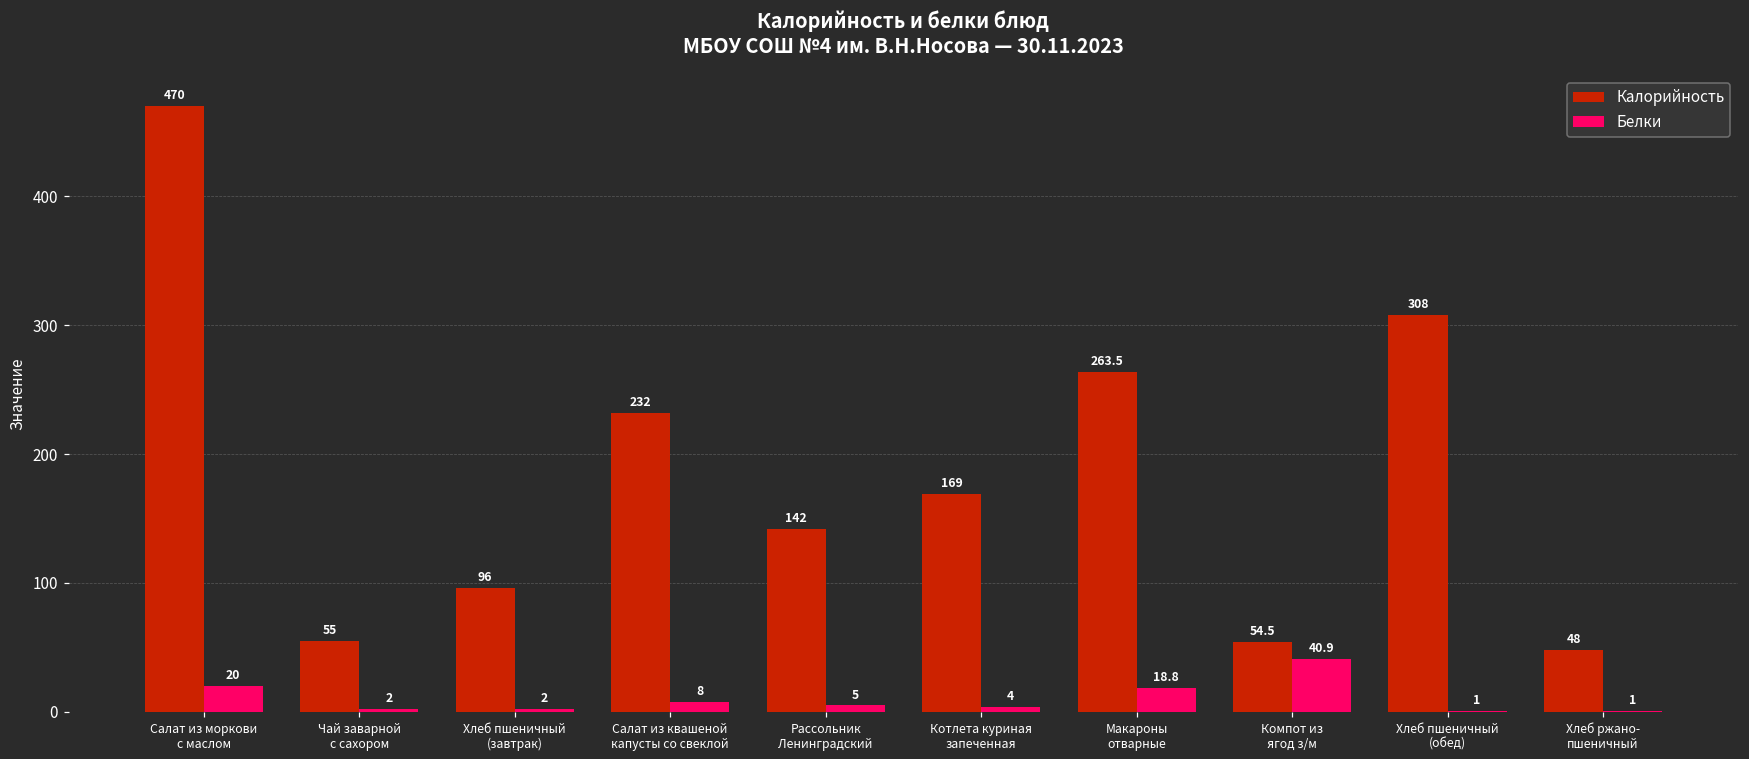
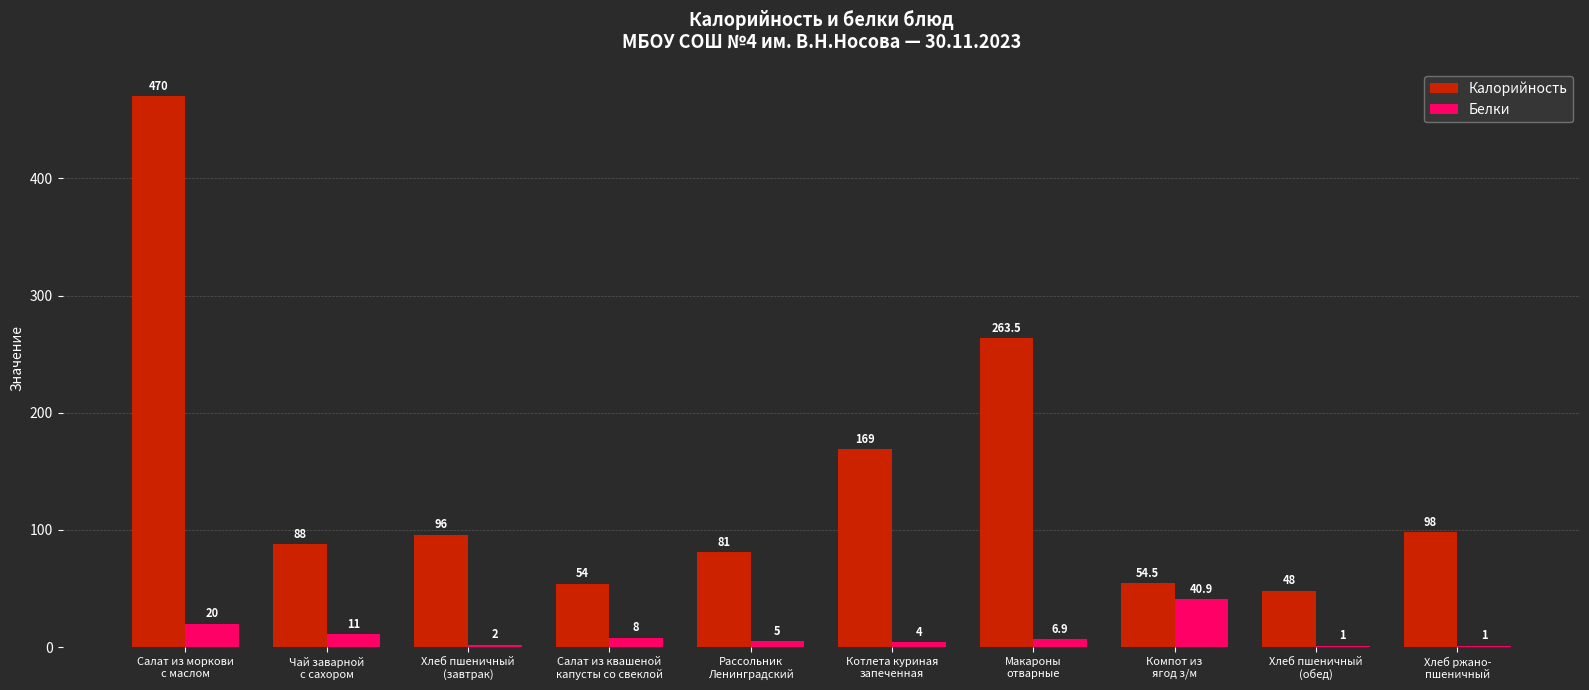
  {
    "Калорийность": {
      "Салат из моркови с маслом": 470,
-     "Чай заварной с сахором": 55,
+     "Чай заварной с сахором": 88,
      "Хлеб пшеничный (завтрак)": 96,
-     "Салат из квашеной капусты со свеклой": 232,
-     "Рассольник Ленинградский": 142,
+     "Салат из квашеной капусты со свеклой": 54,
+     "Рассольник Ленинградский": 81,
      "Котлета куриная запеченная": 169,
      "Макароны отварные": 263.5,
      "Компот из ягод з/м": 54.5,
-     "Хлеб пшеничный (обед)": 308,
-     "Хлеб ржано- пшеничный": 48
+     "Хлеб пшеничный (обед)": 48,
+     "Хлеб ржано- пшеничный": 98
    },
    "Белки": {
      "Салат из моркови с маслом": 20,
-     "Чай заварной с сахором": 2,
+     "Чай заварной с сахором": 11,
      "Хлеб пшеничный (завтрак)": 2,
      "Салат из квашеной капусты со свеклой": 8,
      "Рассольник Ленинградский": 5,
      "Котлета куриная запеченная": 4,
-     "Макароны отварные": 18.8,
+     "Макароны отварные": 6.9,
      "Компот из ягод з/м": 40.9,
      "Хлеб пшеничный (обед)": 1,
      "Хлеб ржано- пшеничный": 1
    }
  }
